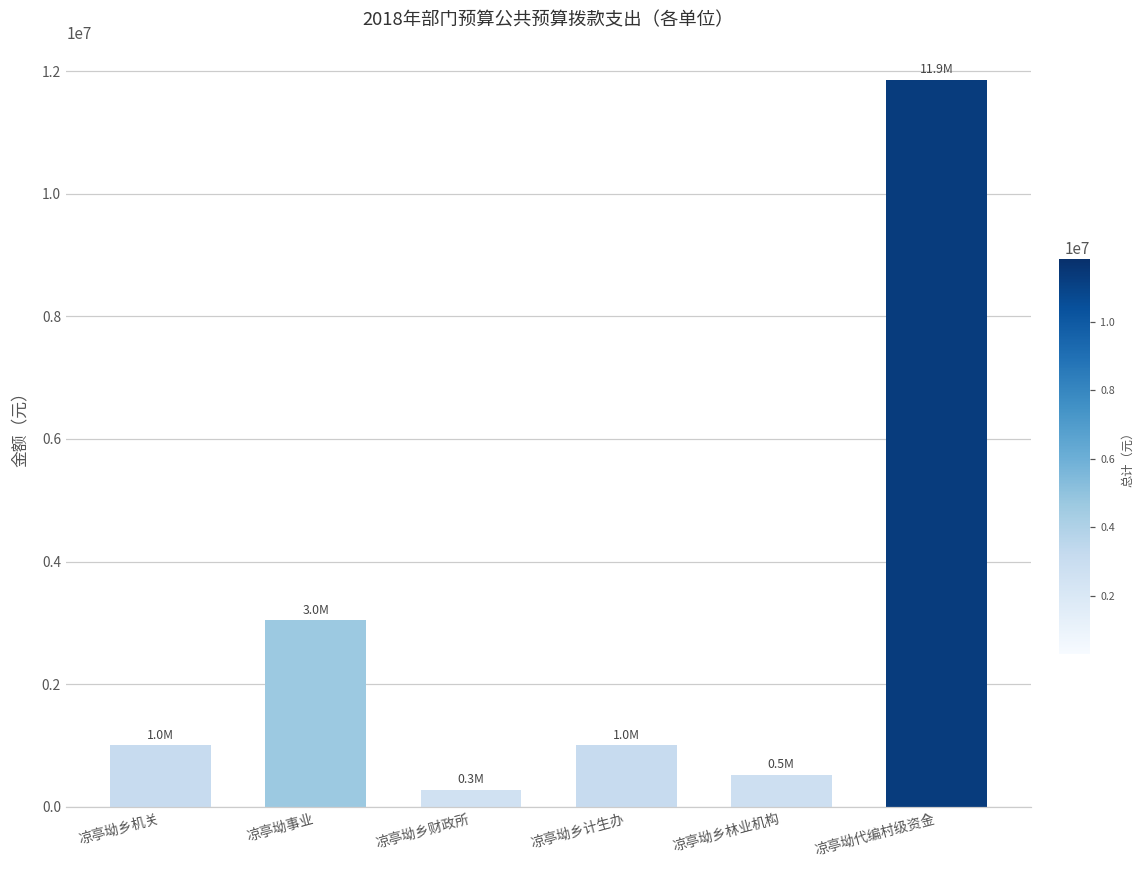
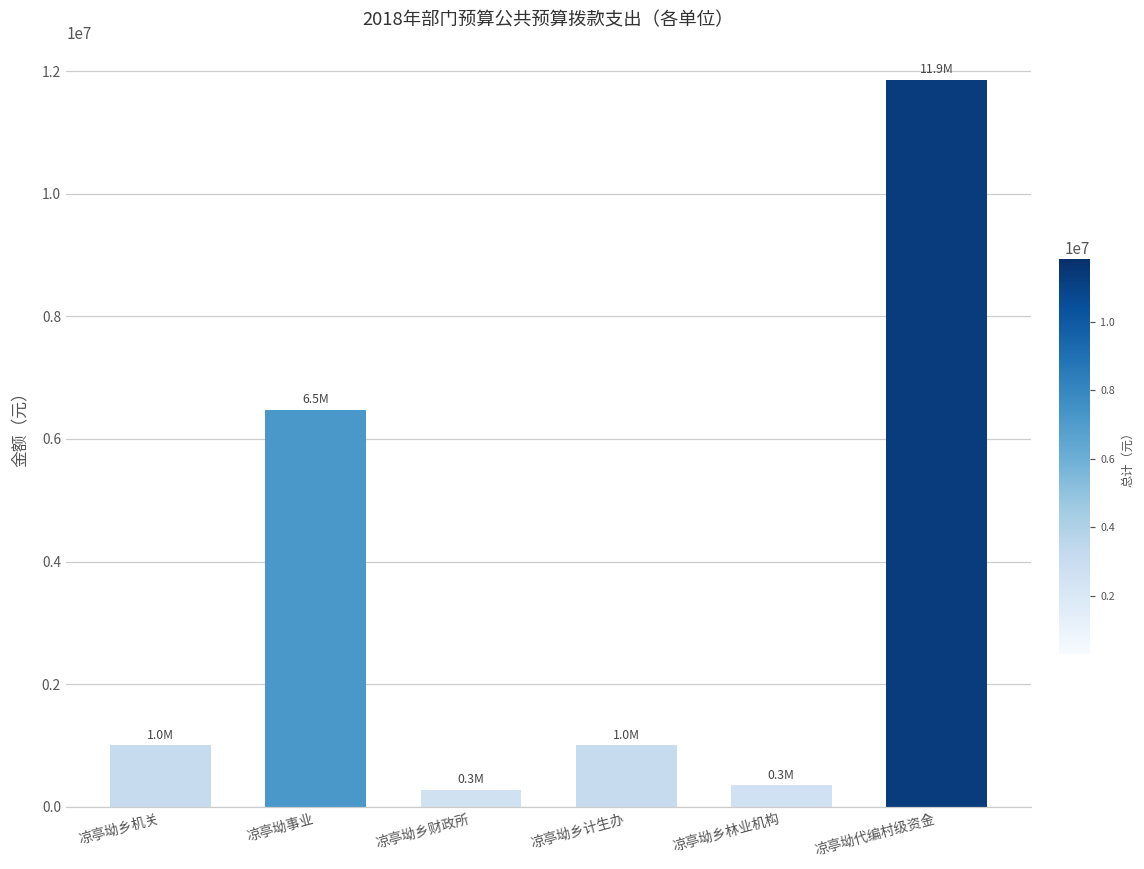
  {
    "凉亭坳乡机关": "1.0M",
-   "凉亭坳事业": "3.0M",
+   "凉亭坳事业": "6.5M",
    "凉亭坳乡财政所": "0.3M",
    "凉亭坳乡计生办": "1.0M",
-   "凉亭坳乡林业机构": "0.5M",
+   "凉亭坳乡林业机构": "0.3M",
    "凉亭坳代编村级资金": "11.9M"
  }
